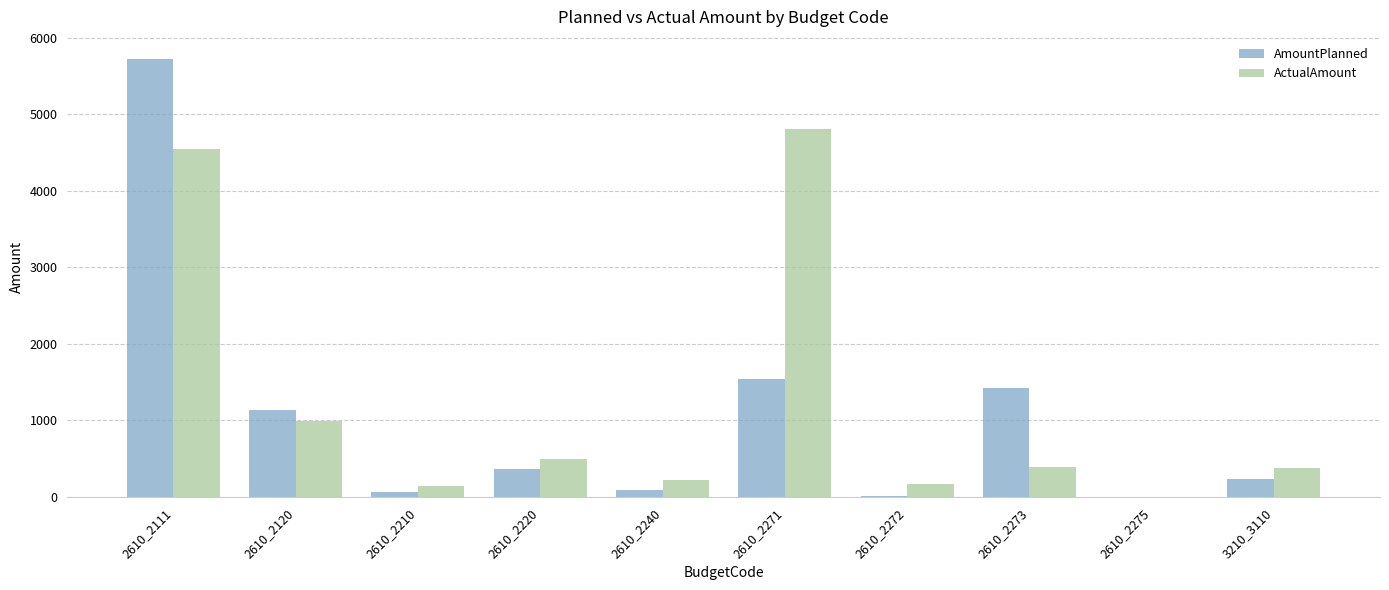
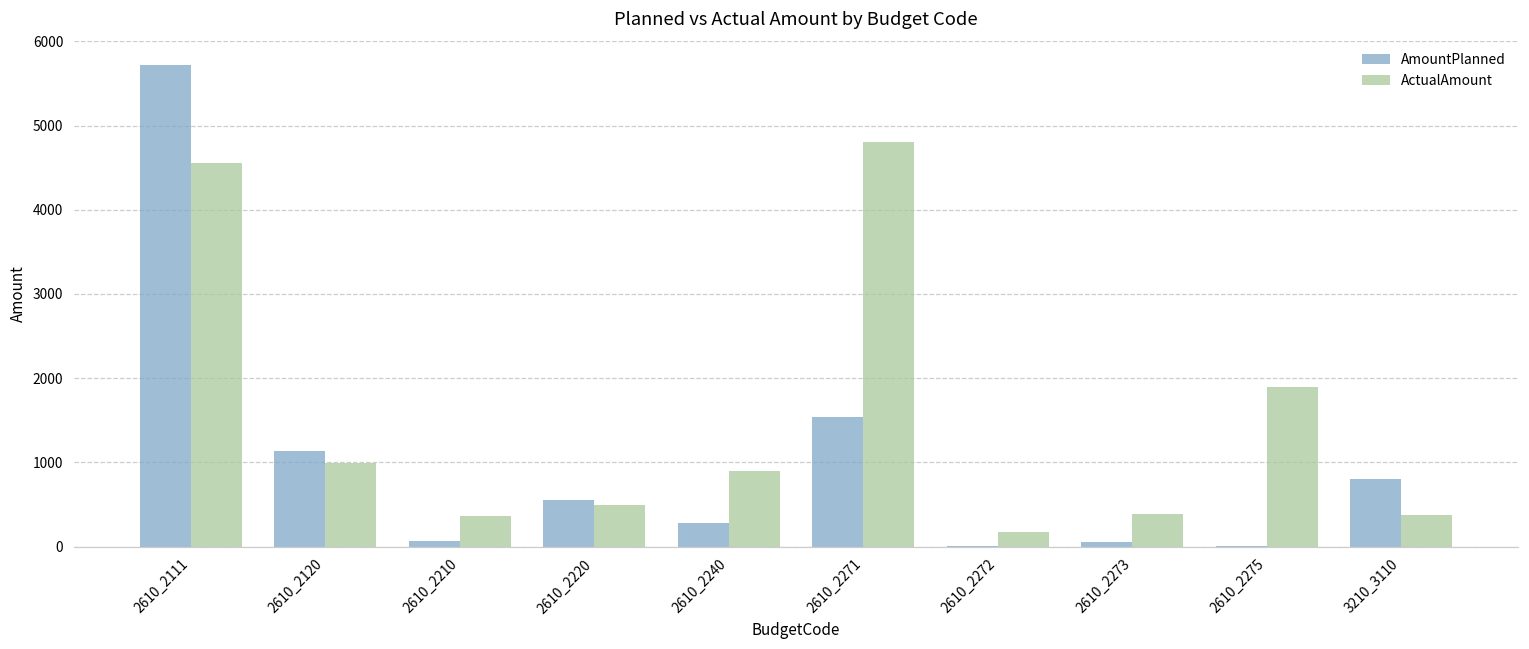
  {
    "AmountPlanned": {
      "2610_2111": 5700,
      "2610_2120": 1100,
      "2610_2210": 100,
-     "2610_2220": 400,
-     "2610_2240": 100,
+     "2610_2220": 600,
+     "2610_2240": 300,
      "2610_2271": 1500,
-     "2610_2273": 1400,
-     "3210_3110": 200
+     "2610_2273": 100,
+     "3210_3110": 800
    },
    "ActualAmount": {
      "2610_2111": 4500,
      "2610_2120": 1000,
-     "2610_2210": 100,
+     "2610_2210": 400,
      "2610_2220": 500,
-     "2610_2240": 200,
+     "2610_2240": 900,
      "2610_2271": 4800,
      "2610_2272": 200,
      "2610_2273": 400,
-     "2610_2275": 0,
+     "2610_2275": 1900,
      "3210_3110": 400
    }
  }
